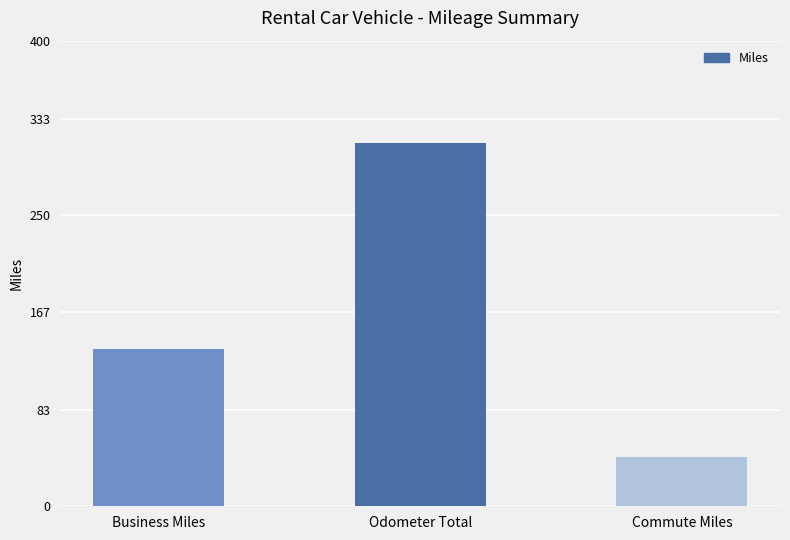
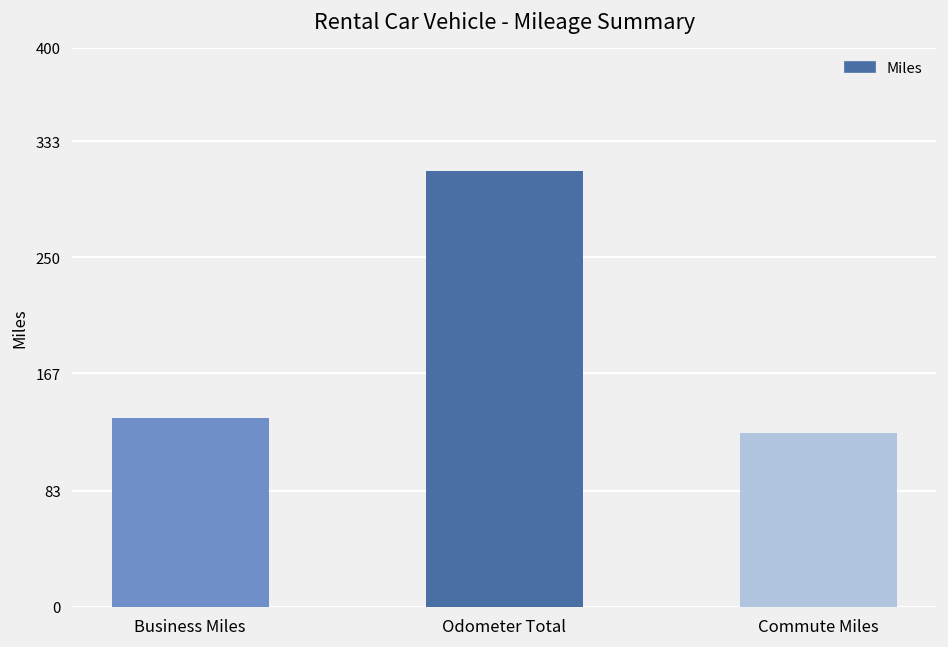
  {
    "Business Miles": 135,
    "Odometer Total": 312,
-   "Commute Miles": 42
+   "Commute Miles": 124
  }
